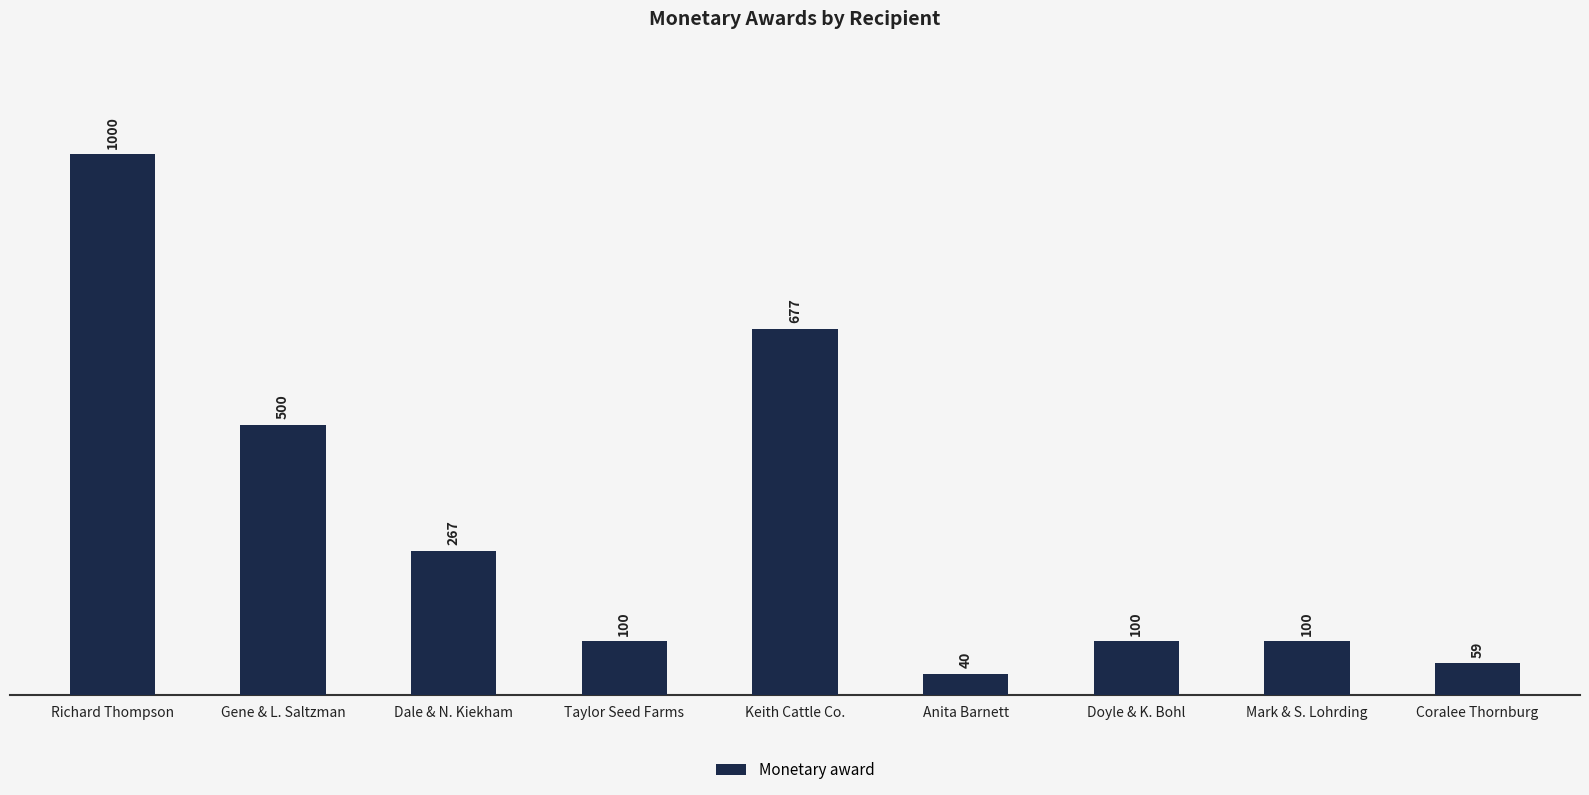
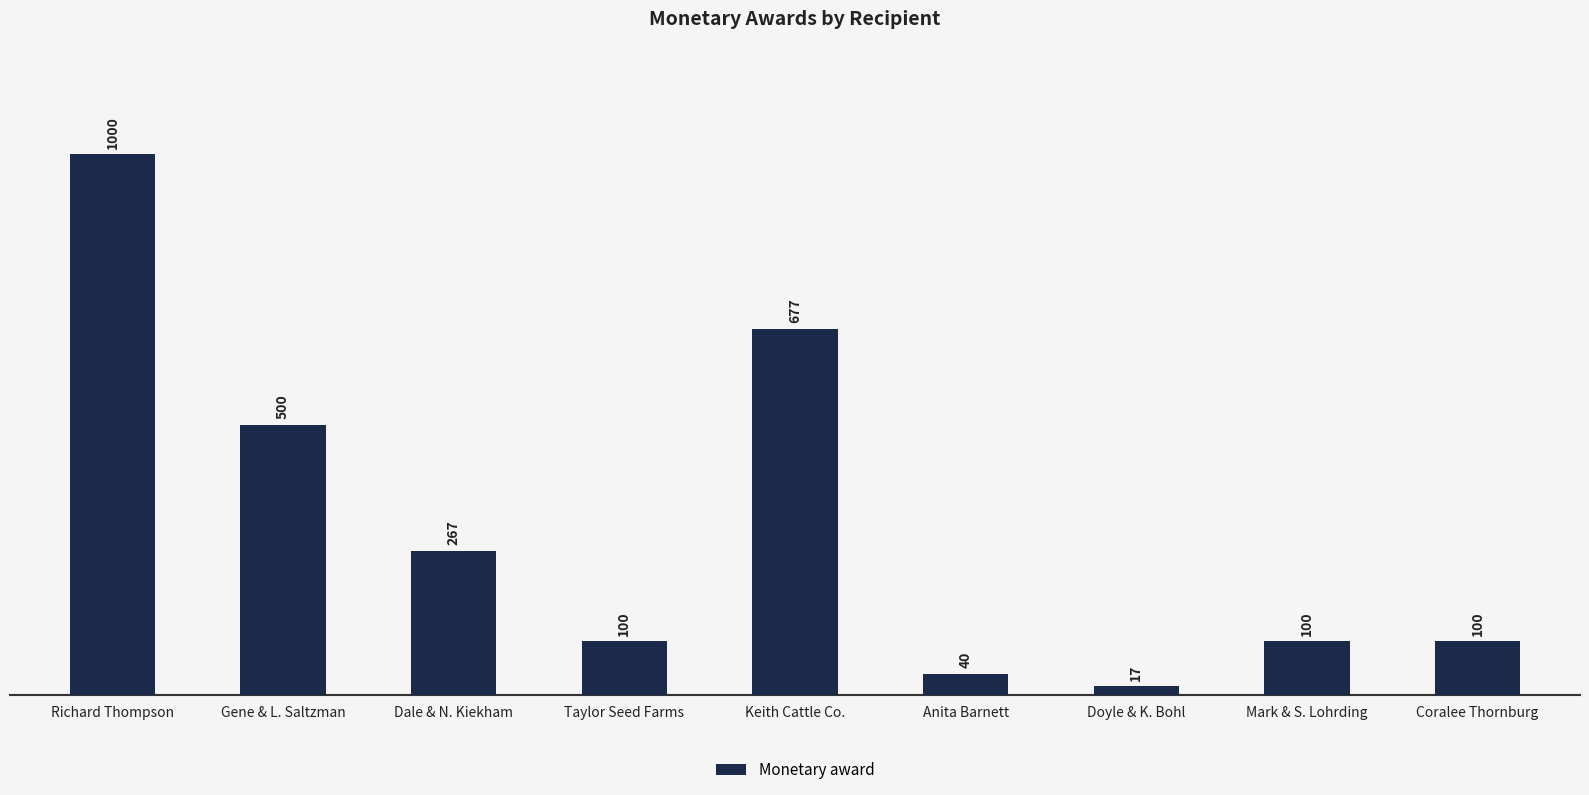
  {
    "Richard Thompson": 1000,
    "Gene & L. Saltzman": 500,
    "Dale & N. Kiekham": 267,
    "Taylor Seed Farms": 100,
    "Keith Cattle Co.": 677,
    "Anita Barnett": 40,
-   "Doyle & K. Bohl": 100,
+   "Doyle & K. Bohl": 17,
    "Mark & S. Lohrding": 100,
-   "Coralee Thornburg": 59
+   "Coralee Thornburg": 100
  }
